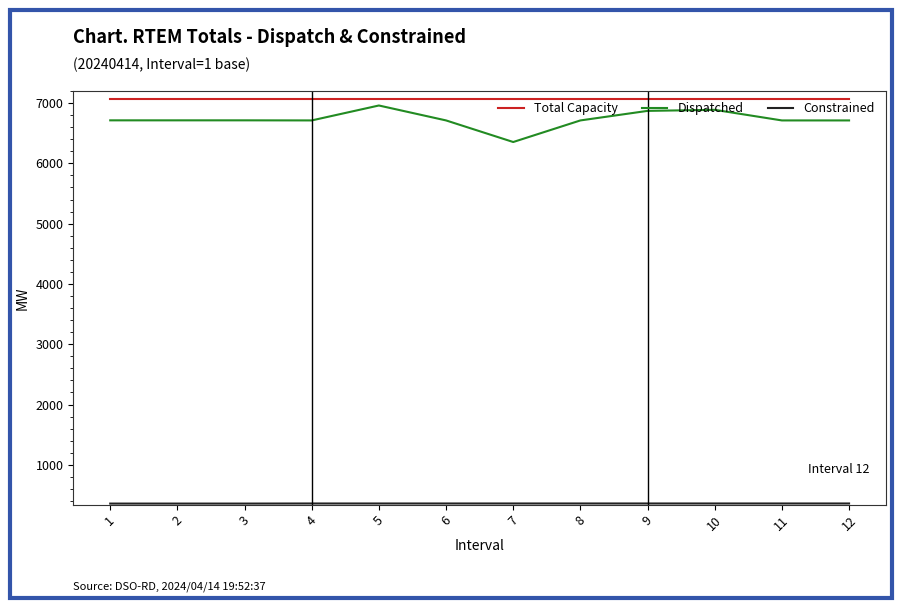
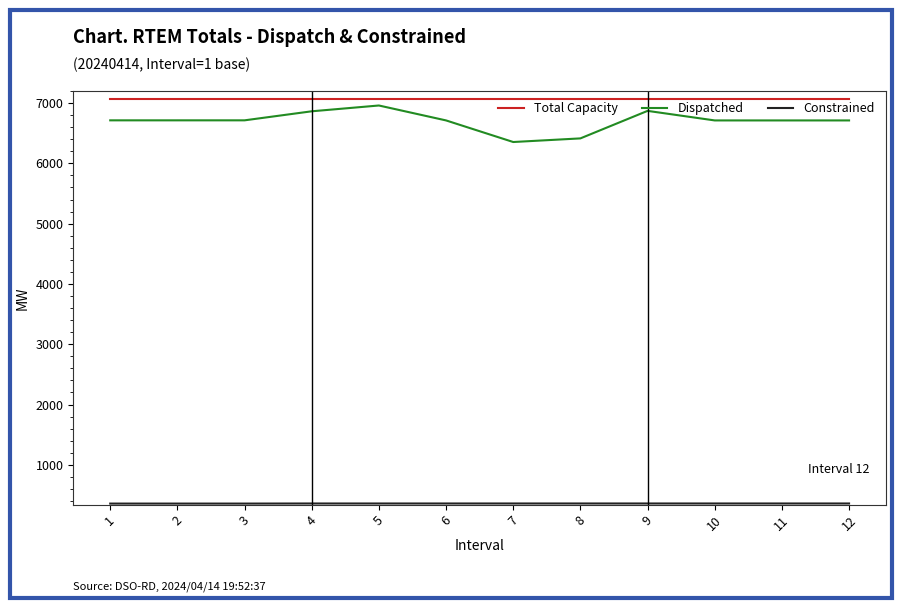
  {
    "Total Capacity": {
      "1": 7100,
      "2": 7100,
      "3": 7100,
      "4": 7100,
      "5": 7100,
      "6": 7100,
      "7": 7100,
      "8": 7100,
      "9": 7100,
      "10": 7100,
      "11": 7100,
      "12": 7100
    },
    "Dispatched": {
      "1": 6700,
      "2": 6700,
      "3": 6700,
-     "4": 6700,
+     "4": 6900,
      "5": 7000,
      "6": 6700,
      "7": 6400,
-     "8": 6700,
+     "8": 6400,
      "9": 6900,
-     "10": 6900,
+     "10": 6700,
      "11": 6700,
      "12": 6700
    },
    "Constrained": {
      "1": 400,
      "2": 400,
      "3": 400,
      "4": 400,
      "5": 400,
      "6": 400,
      "7": 400,
      "8": 400,
      "9": 400,
      "10": 400,
      "11": 400,
      "12": 400
    }
  }
